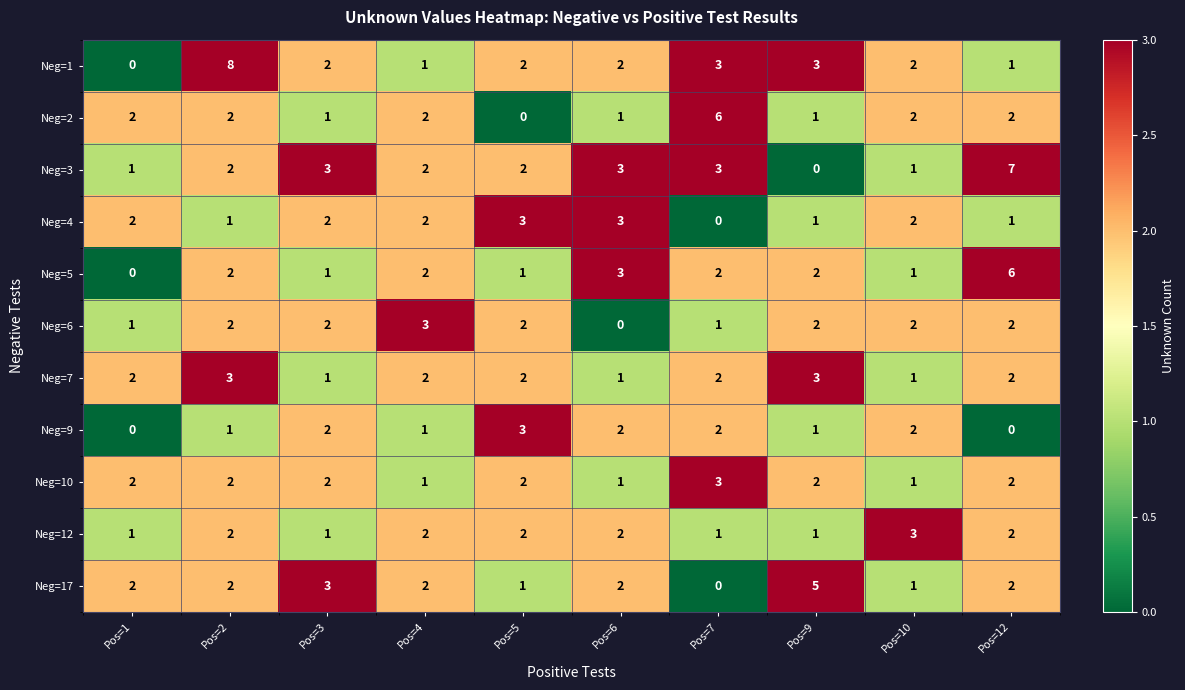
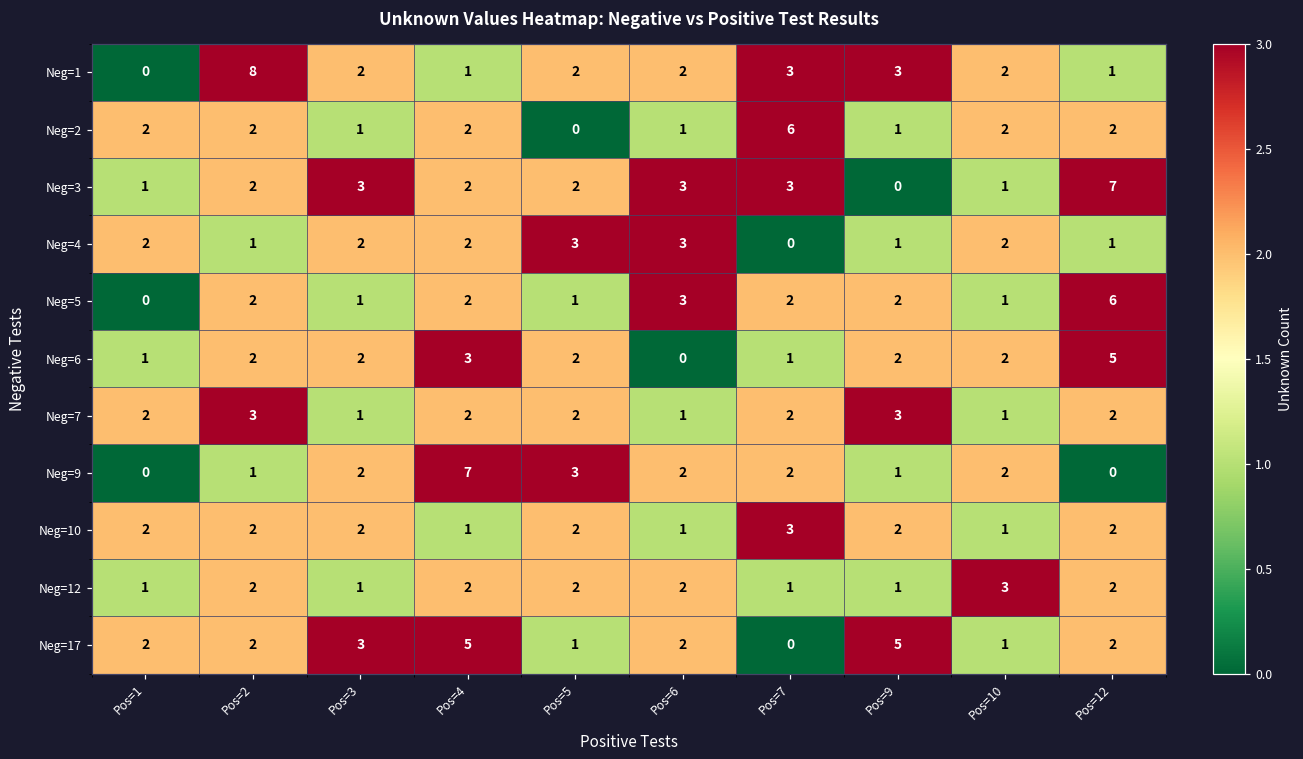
  {
    "Neg=1": {
      "Pos=1": 0,
      "Pos=2": 8,
      "Pos=3": 2,
      "Pos=4": 1,
      "Pos=5": 2,
      "Pos=6": 2,
      "Pos=7": 3,
      "Pos=9": 3,
      "Pos=10": 2,
      "Pos=12": 1
    },
    "Neg=2": {
      "Pos=1": 2,
      "Pos=2": 2,
      "Pos=3": 1,
      "Pos=4": 2,
      "Pos=5": 0,
      "Pos=6": 1,
      "Pos=7": 6,
      "Pos=9": 1,
      "Pos=10": 2,
      "Pos=12": 2
    },
    "Neg=3": {
      "Pos=1": 1,
      "Pos=2": 2,
      "Pos=3": 3,
      "Pos=4": 2,
      "Pos=5": 2,
      "Pos=6": 3,
      "Pos=7": 3,
      "Pos=9": 0,
      "Pos=10": 1,
      "Pos=12": 7
    },
    "Neg=4": {
      "Pos=1": 2,
      "Pos=2": 1,
      "Pos=3": 2,
      "Pos=4": 2,
      "Pos=5": 3,
      "Pos=6": 3,
      "Pos=7": 0,
      "Pos=9": 1,
      "Pos=10": 2,
      "Pos=12": 1
    },
    "Neg=5": {
      "Pos=1": 0,
      "Pos=2": 2,
      "Pos=3": 1,
      "Pos=4": 2,
      "Pos=5": 1,
      "Pos=6": 3,
      "Pos=7": 2,
      "Pos=9": 2,
      "Pos=10": 1,
      "Pos=12": 6
    },
    "Neg=6": {
      "Pos=1": 1,
      "Pos=2": 2,
      "Pos=3": 2,
      "Pos=4": 3,
      "Pos=5": 2,
      "Pos=6": 0,
      "Pos=7": 1,
      "Pos=9": 2,
      "Pos=10": 2,
-     "Pos=12": 2
+     "Pos=12": 5
    },
    "Neg=7": {
      "Pos=1": 2,
      "Pos=2": 3,
      "Pos=3": 1,
      "Pos=4": 2,
      "Pos=5": 2,
      "Pos=6": 1,
      "Pos=7": 2,
      "Pos=9": 3,
      "Pos=10": 1,
      "Pos=12": 2
    },
    "Neg=9": {
      "Pos=1": 0,
      "Pos=2": 1,
      "Pos=3": 2,
-     "Pos=4": 1,
+     "Pos=4": 7,
      "Pos=5": 3,
      "Pos=6": 2,
      "Pos=7": 2,
      "Pos=9": 1,
      "Pos=10": 2,
      "Pos=12": 0
    },
    "Neg=10": {
      "Pos=1": 2,
      "Pos=2": 2,
      "Pos=3": 2,
      "Pos=4": 1,
      "Pos=5": 2,
      "Pos=6": 1,
      "Pos=7": 3,
      "Pos=9": 2,
      "Pos=10": 1,
      "Pos=12": 2
    },
    "Neg=12": {
      "Pos=1": 1,
      "Pos=2": 2,
      "Pos=3": 1,
      "Pos=4": 2,
      "Pos=5": 2,
      "Pos=6": 2,
      "Pos=7": 1,
      "Pos=9": 1,
      "Pos=10": 3,
      "Pos=12": 2
    },
    "Neg=17": {
      "Pos=1": 2,
      "Pos=2": 2,
      "Pos=3": 3,
-     "Pos=4": 2,
+     "Pos=4": 5,
      "Pos=5": 1,
      "Pos=6": 2,
      "Pos=7": 0,
      "Pos=9": 5,
      "Pos=10": 1,
      "Pos=12": 2
    }
  }
